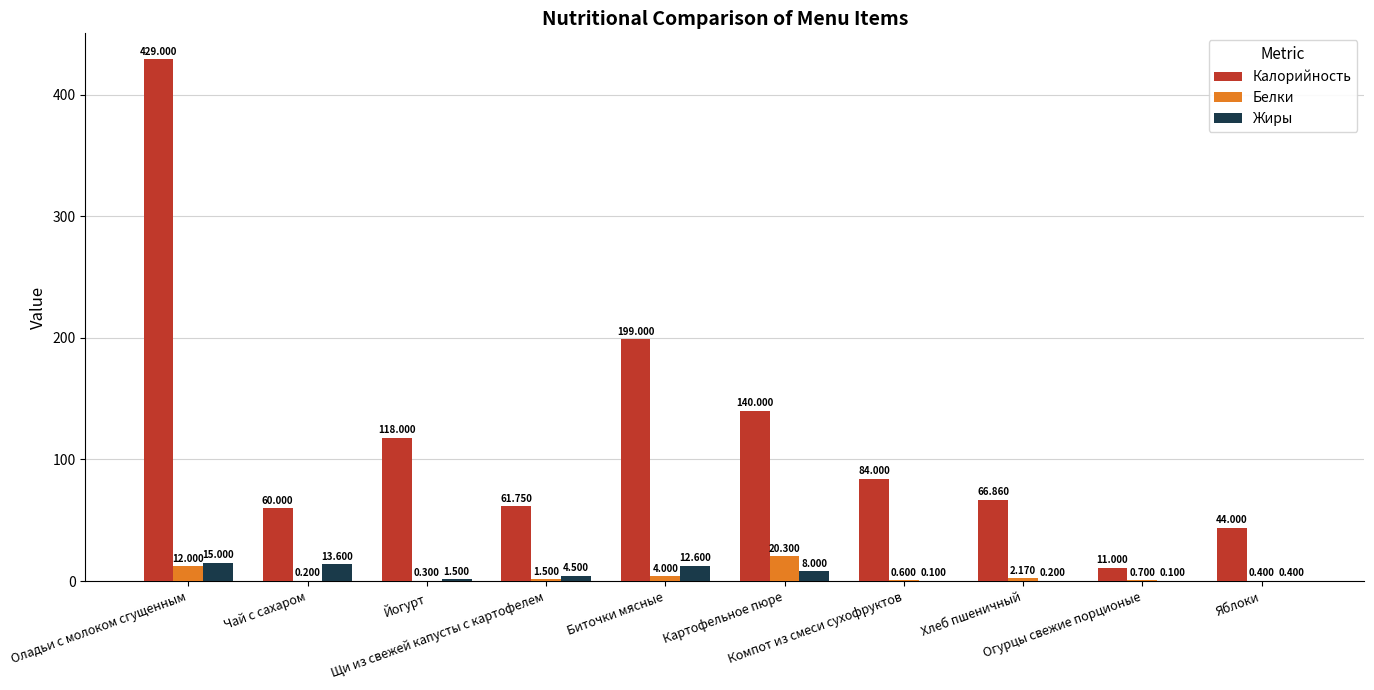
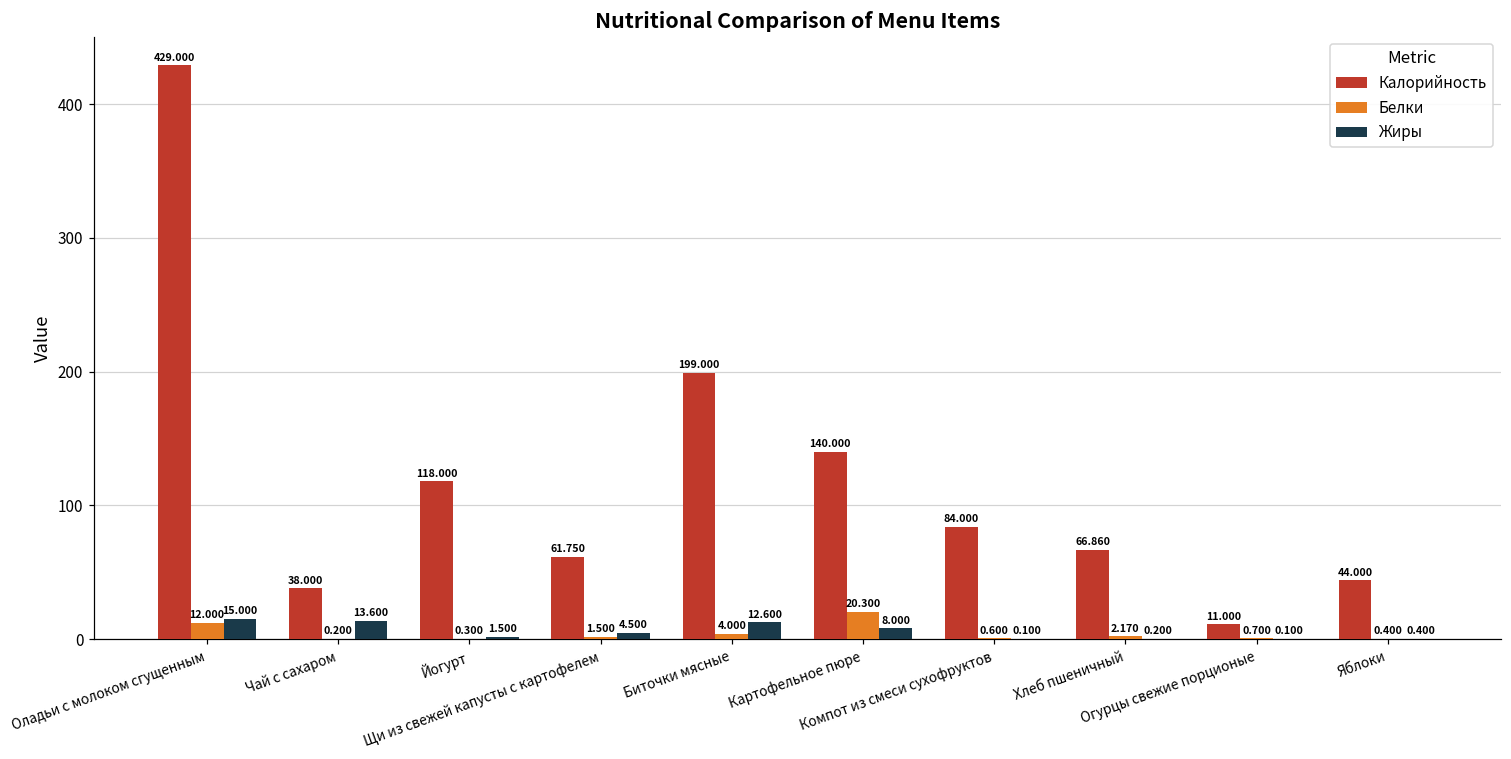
  {
    "Калорийность": {
      "Оладьи с молоком сгущенным": 429.000,
-     "Чай с сахаром": 60.000,
+     "Чай с сахаром": 38.000,
      "Йогурт": 118.000,
      "Щи из свежей капусты с картофелем": 61.750,
      "Биточки мясные": 199.000,
      "Картофельное пюре": 140.000,
      "Компот из смеси сухофруктов": 84.000,
      "Хлеб пшеничный": 66.860,
      "Огурцы свежие порционые": 11.000,
      "Яблоки": 44.000
    },
    "Белки": {
      "Оладьи с молоком сгущенным": 12.000,
      "Чай с сахаром": 0.200,
      "Йогурт": 0.300,
      "Щи из свежей капусты с картофелем": 1.500,
      "Биточки мясные": 4.000,
      "Картофельное пюре": 20.300,
      "Компот из смеси сухофруктов": 0.600,
      "Хлеб пшеничный": 2.170,
      "Огурцы свежие порционые": 0.700,
      "Яблоки": 0.400
    },
    "Жиры": {
      "Оладьи с молоком сгущенным": 15.000,
      "Чай с сахаром": 13.600,
      "Йогурт": 1.500,
      "Щи из свежей капусты с картофелем": 4.500,
      "Биточки мясные": 12.600,
      "Картофельное пюре": 8.000,
      "Компот из смеси сухофруктов": 0.100,
      "Хлеб пшеничный": 0.200,
      "Огурцы свежие порционые": 0.100,
      "Яблоки": 0.400
    }
  }
